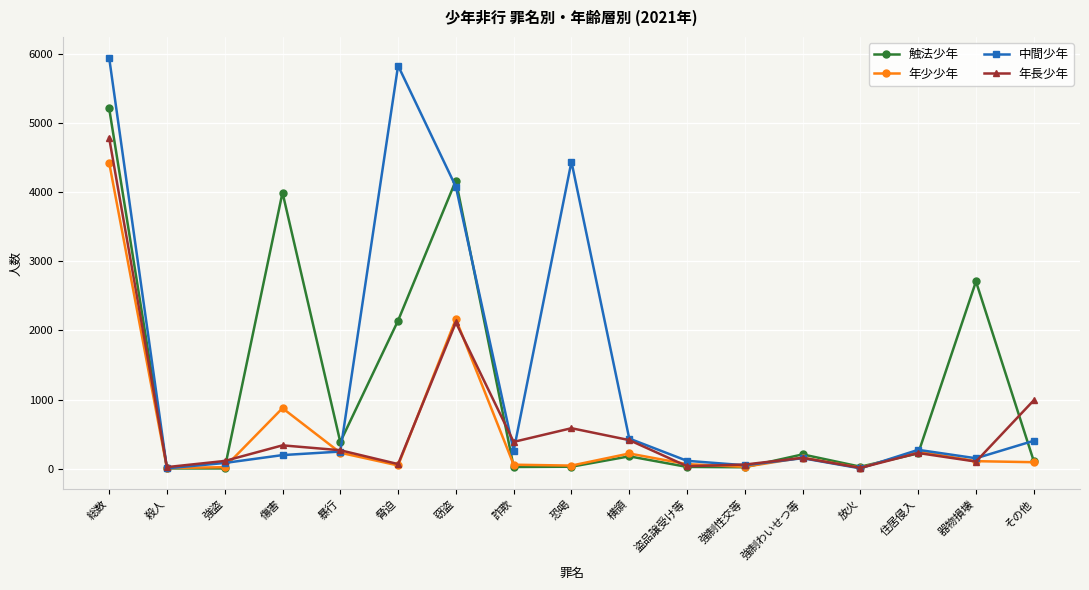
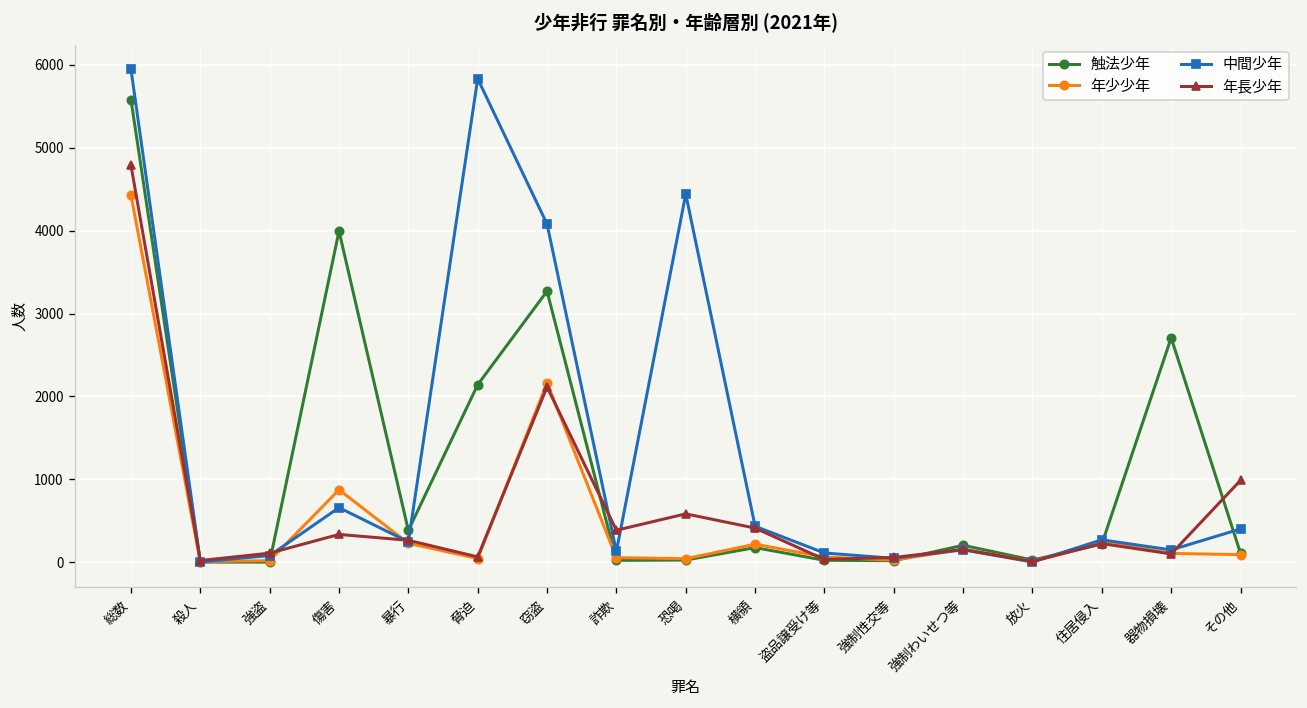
  {
    "触法少年": {
-     "総数": 5200,
+     "総数": 5600,
      "傷害": 4000,
      "暴行": 400,
      "脅迫": 2100,
-     "窃盗": 4200,
+     "窃盗": 3300,
      "横領": 200,
      "強制わいせつ等": 200,
      "器物損壊": 2700
    },
    "年少少年": {
      "総数": 4400,
      "傷害": 900,
      "窃盗": 2200,
      "横領": 200
    },
    "中間少年": {
      "総数": 5900,
-     "傷害": 200,
+     "傷害": 700,
      "脅迫": 5800,
      "窃盗": 4100,
-     "詐欺": 300,
+     "詐欺": 100,
      "恐喝": 4400,
      "盗品譲受け等": 100,
      "器物損壊": 200,
      "その他": 400
    },
    "年長少年": {
      "総数": 4800,
      "傷害": 300,
      "窃盗": 2100,
      "詐欺": 400,
      "恐喝": 600,
      "その他": 1000
    }
  }
